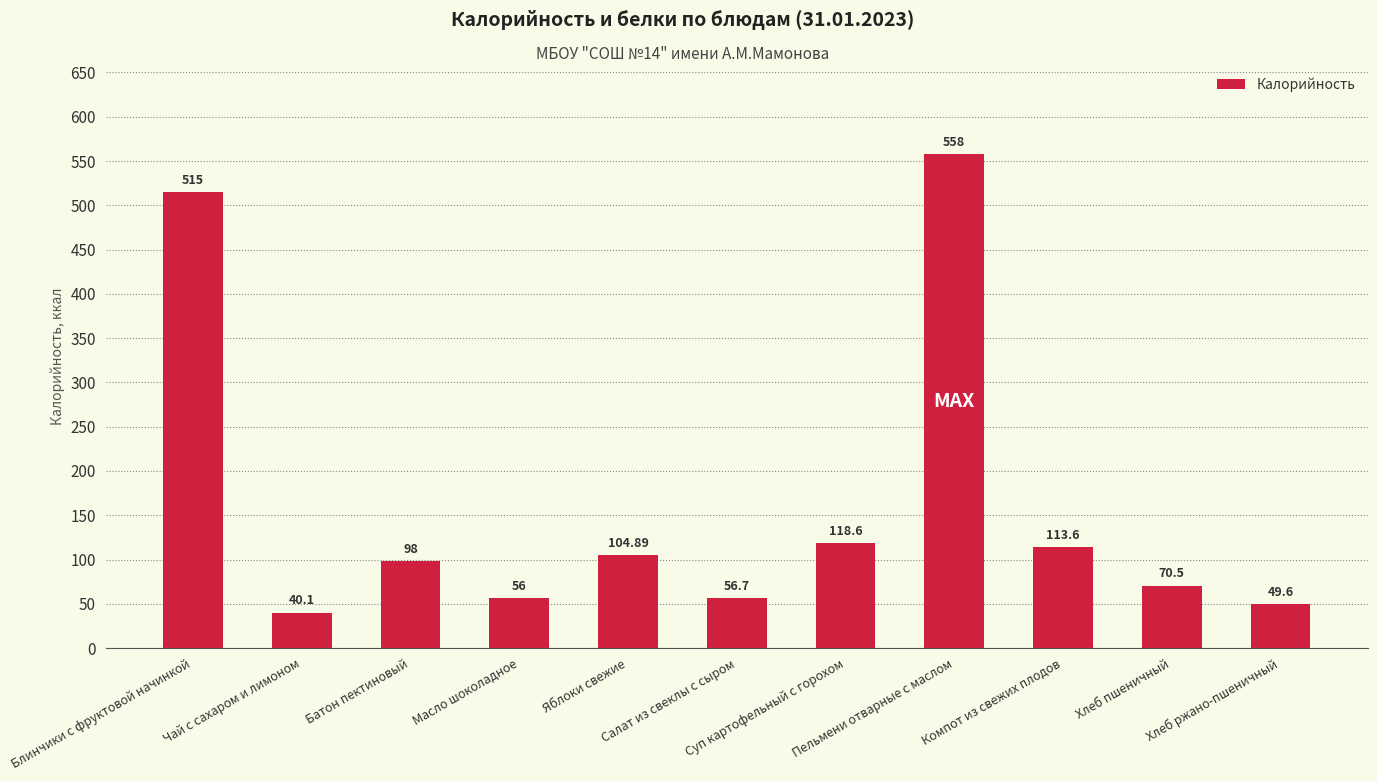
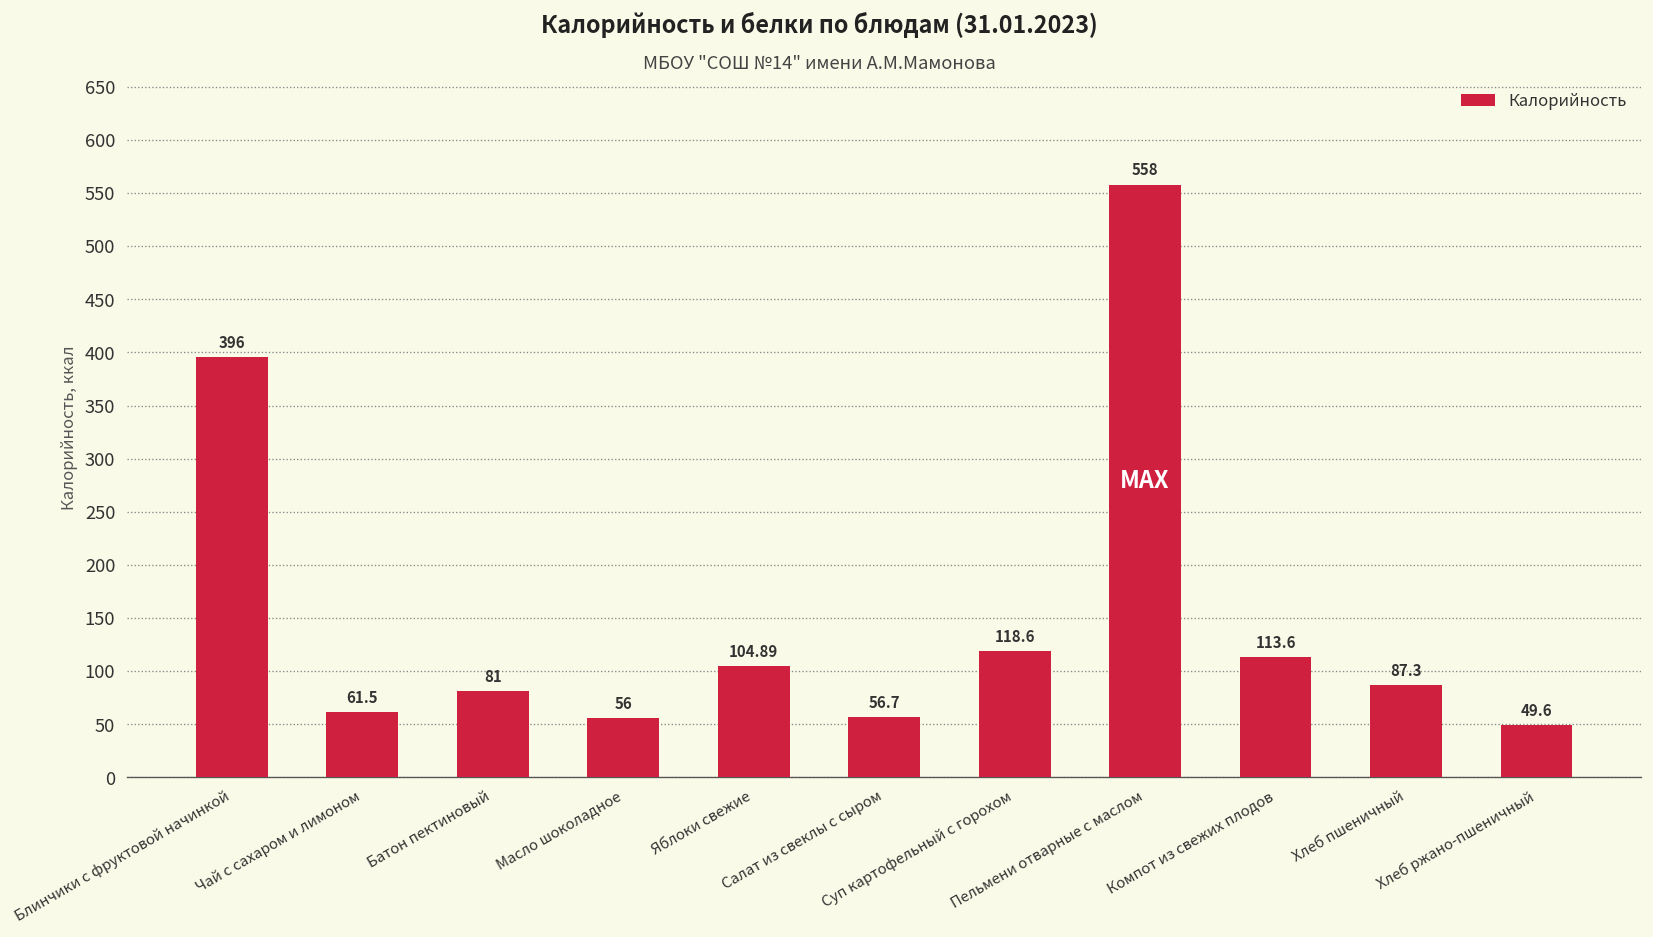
  {
-   "Блинчики с фруктовой начинкой": 515,
-   "Чай с сахаром и лимоном": 40.1,
-   "Батон пектиновый": 98,
+   "Блинчики с фруктовой начинкой": 396,
+   "Чай с сахаром и лимоном": 61.5,
+   "Батон пектиновый": 81,
    "Масло шоколадное": 56,
    "Яблоки свежие": 104.89,
    "Салат из свеклы с сыром": 56.7,
    "Суп картофельный с горохом": 118.6,
    "Пельмени отварные с маслом": 558,
    "Компот из свежих плодов": 113.6,
-   "Хлеб пшеничный": 70.5,
+   "Хлеб пшеничный": 87.3,
    "Хлеб ржано-пшеничный": 49.6
  }
